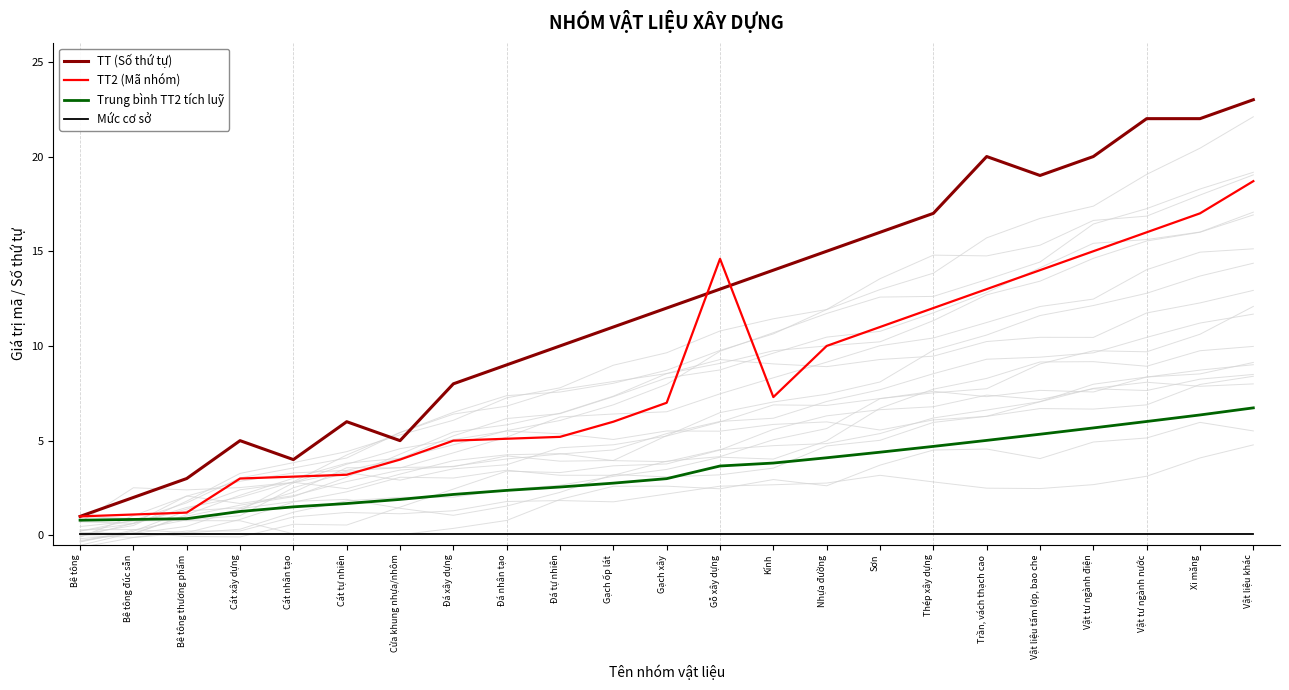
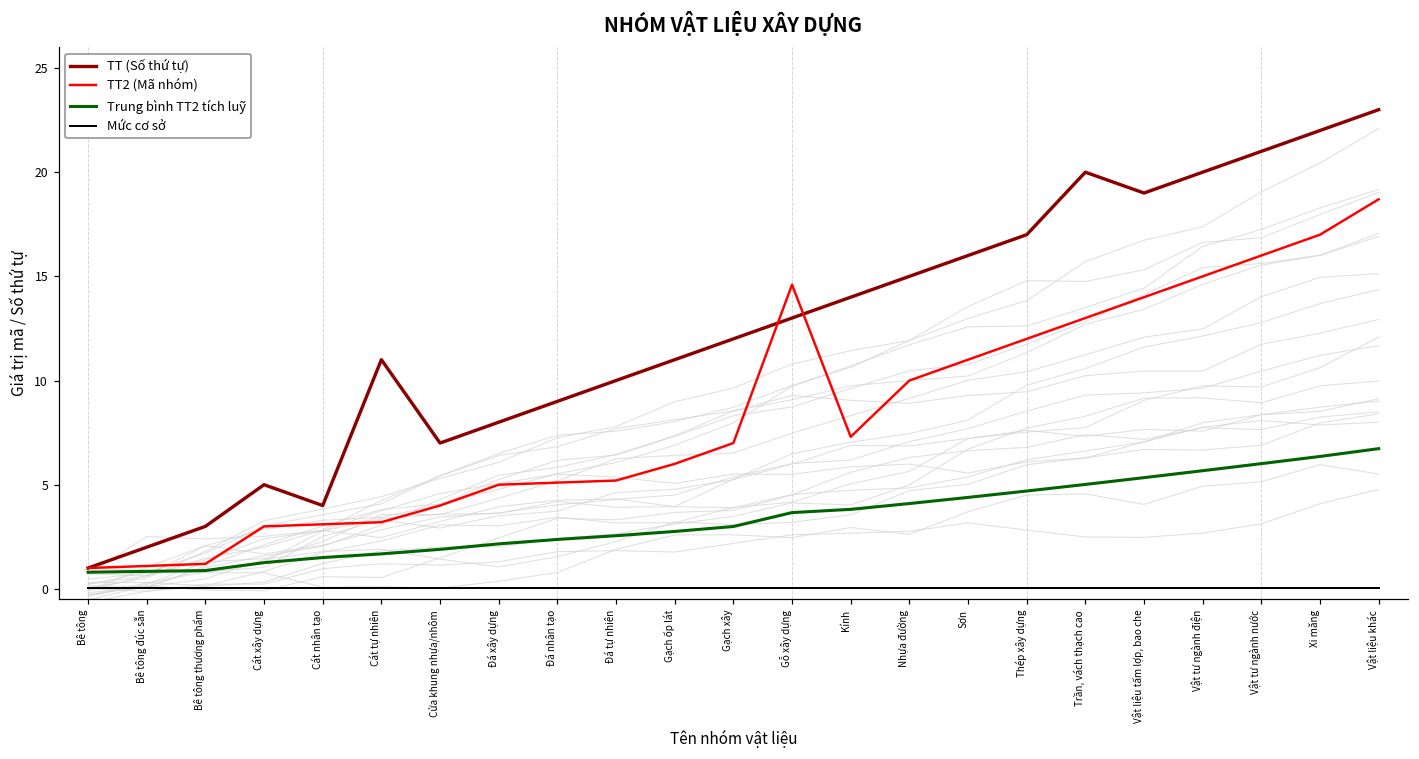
  {
    "TT (Số thứ tự)": {
      "Bê tông đúc sẵn": 2,
      "Bê tông thương phẩm": 3,
      "Cát xây dựng": 5,
      "Cát nhân tạo": 4,
-     "Cát tự nhiên": 6,
-     "Cửa khung nhựa/nhôm": 5,
+     "Cát tự nhiên": 11,
+     "Cửa khung nhựa/nhôm": 7,
      "Đá xây dựng": 8,
      "Đá nhân tạo": 9,
      "Đá tự nhiên": 10,
      "Gạch ốp lát": 11,
      "Gạch xây": 12,
      "Gỗ xây dựng": 13,
      "Kính": 14,
      "Nhựa đường": 15,
      "Sơn": 16,
      "Thép xây dựng": 17,
      "Trần, vách thạch cao": 20,
      "Vật liệu tấm lợp, bao che": 19,
      "Vật tư ngành điện": 20,
-     "Vật tư ngành nước": 22,
+     "Vật tư ngành nước": 21,
      "Xi măng": 22,
      "Vật liệu khác": 23
    },
    "TT2 (Mã nhóm)": {
      "Đá tự nhiên": 5.2,
      "Gạch ốp lát": 6,
      "Gạch xây": 7,
      "Gỗ xây dựng": 14.6,
      "Kính": 7.3,
      "Sơn": 11,
      "Thép xây dựng": 12,
      "Trần, vách thạch cao": 13,
      "Vật tư ngành điện": 15,
      "Vật tư ngành nước": 16,
      "Xi măng": 17,
      "Vật liệu khác": 18.7
    },
    "Trung bình TT2 tích luỹ": {
      "Cát nhân tạo": 1.5,
      "Cát tự nhiên": 1.7,
      "Đá xây dựng": 2.2,
      "Gạch ốp lát": 2.8,
      "Gỗ xây dựng": 3.7,
      "Kính": 3.8,
      "Nhựa đường": 4,
      "Sơn": 4.4,
      "Thép xây dựng": 4.7,
      "Trần, vách thạch cao": 5,
      "Vật liệu tấm lợp, bao che": 5.3,
      "Vật tư ngành điện": 5.7,
      "Vật tư ngành nước": 6,
      "Xi măng": 6.4,
      "Vật liệu khác": 6.7
    },
    "Mức cơ sở": {
      "Đá xây dựng": 0,
      "Đá nhân tạo": 0,
      "Đá tự nhiên": 0,
      "Gạch ốp lát": 0,
      "Gạch xây": 0,
      "Gỗ xây dựng": 0,
      "Kính": 0,
      "Nhựa đường": 0,
      "Sơn": 0,
      "Thép xây dựng": 0,
      "Trần, vách thạch cao": 0,
      "Vật liệu tấm lợp, bao che": 0,
      "Vật tư ngành điện": 0,
      "Vật tư ngành nước": 0,
      "Xi măng": 0,
      "Vật liệu khác": 0
    }
  }
